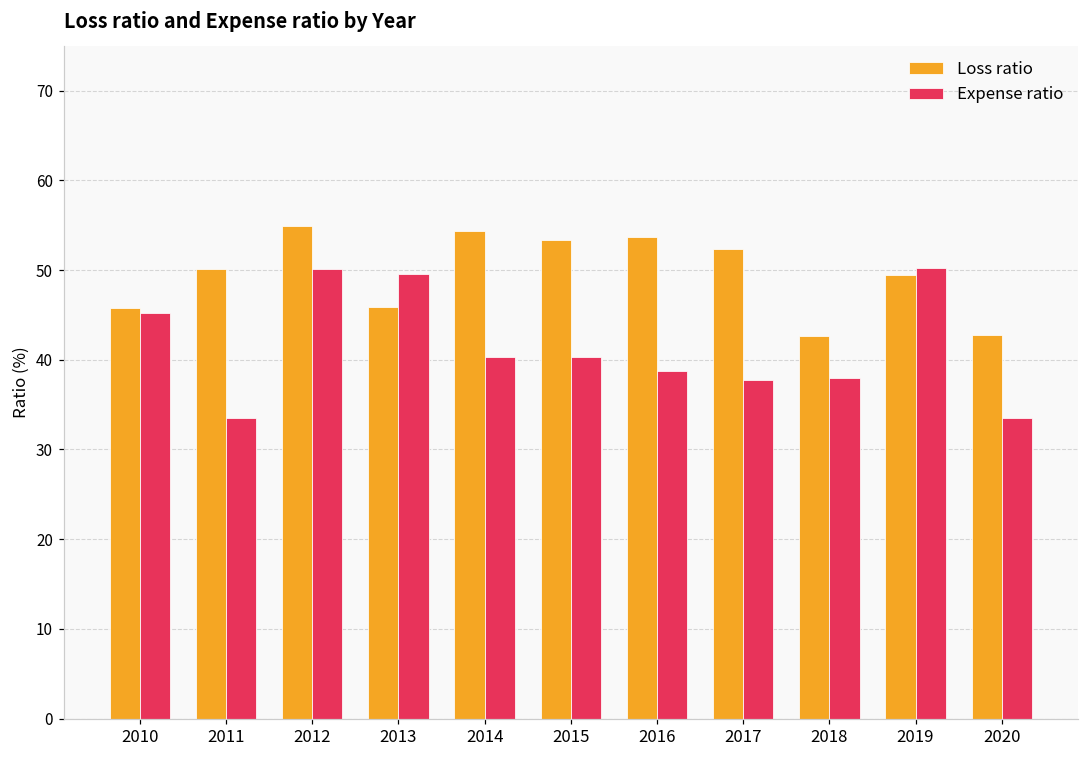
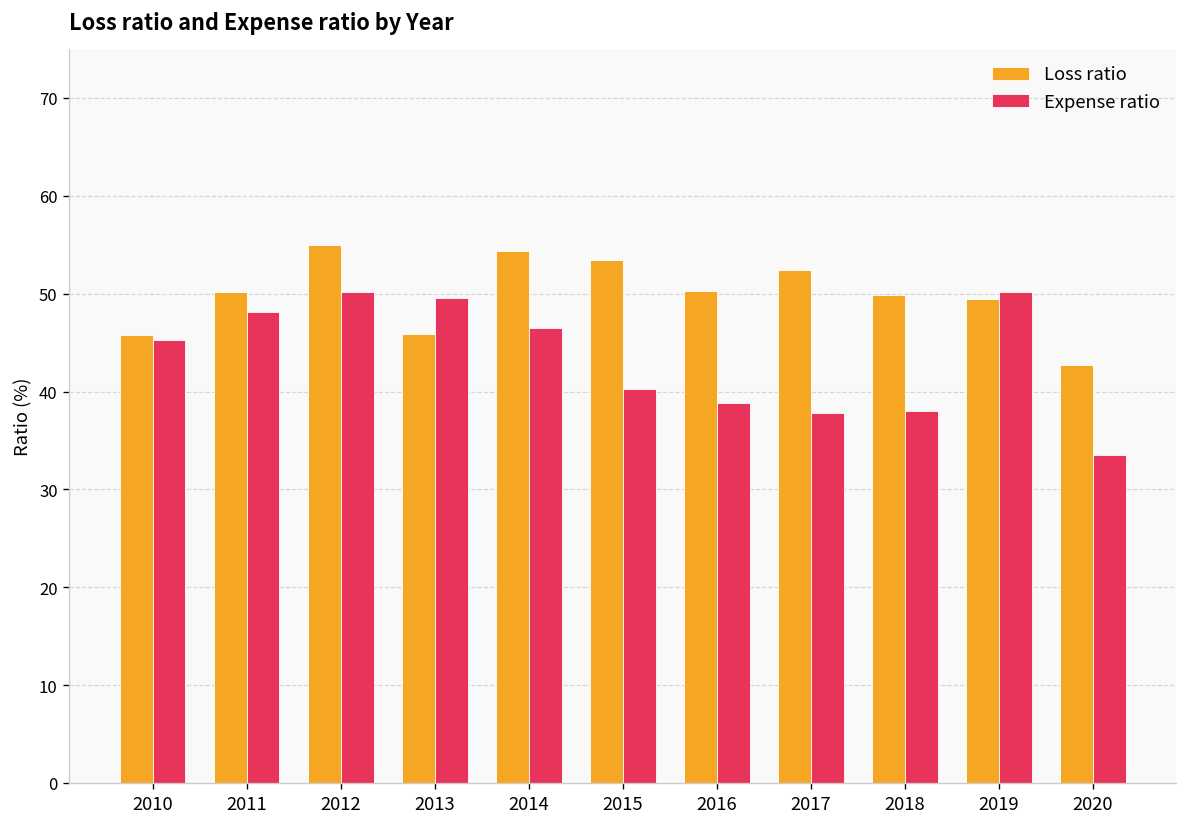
  {
    "Loss ratio": {
      "2010": 46,
      "2011": 50,
      "2012": 55,
      "2013": 46,
      "2014": 54,
      "2015": 53,
-     "2016": 54,
+     "2016": 50,
      "2017": 52,
-     "2018": 43,
+     "2018": 50,
      "2019": 49,
      "2020": 43
    },
    "Expense ratio": {
      "2010": 45,
-     "2011": 34,
+     "2011": 48,
      "2012": 50,
      "2013": 50,
-     "2014": 40,
+     "2014": 47,
      "2015": 40,
      "2016": 39,
      "2017": 38,
      "2018": 38,
      "2019": 50,
      "2020": 34
    }
  }
